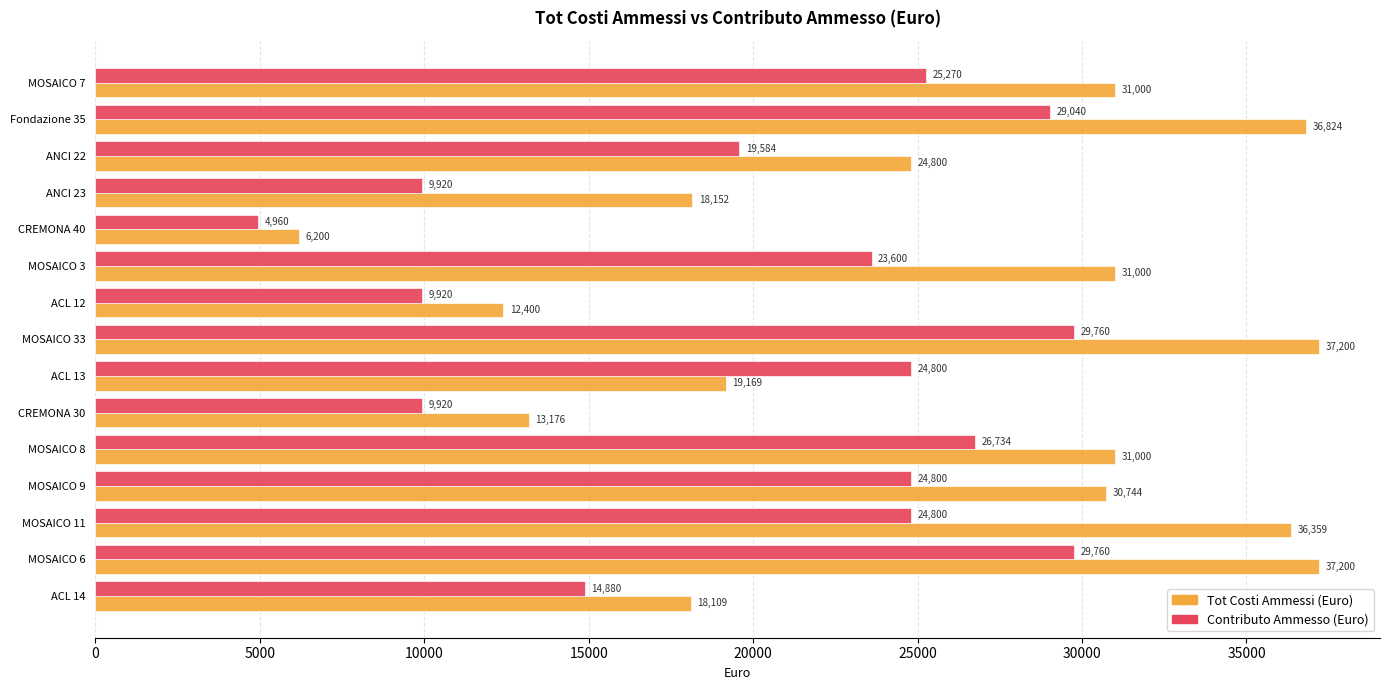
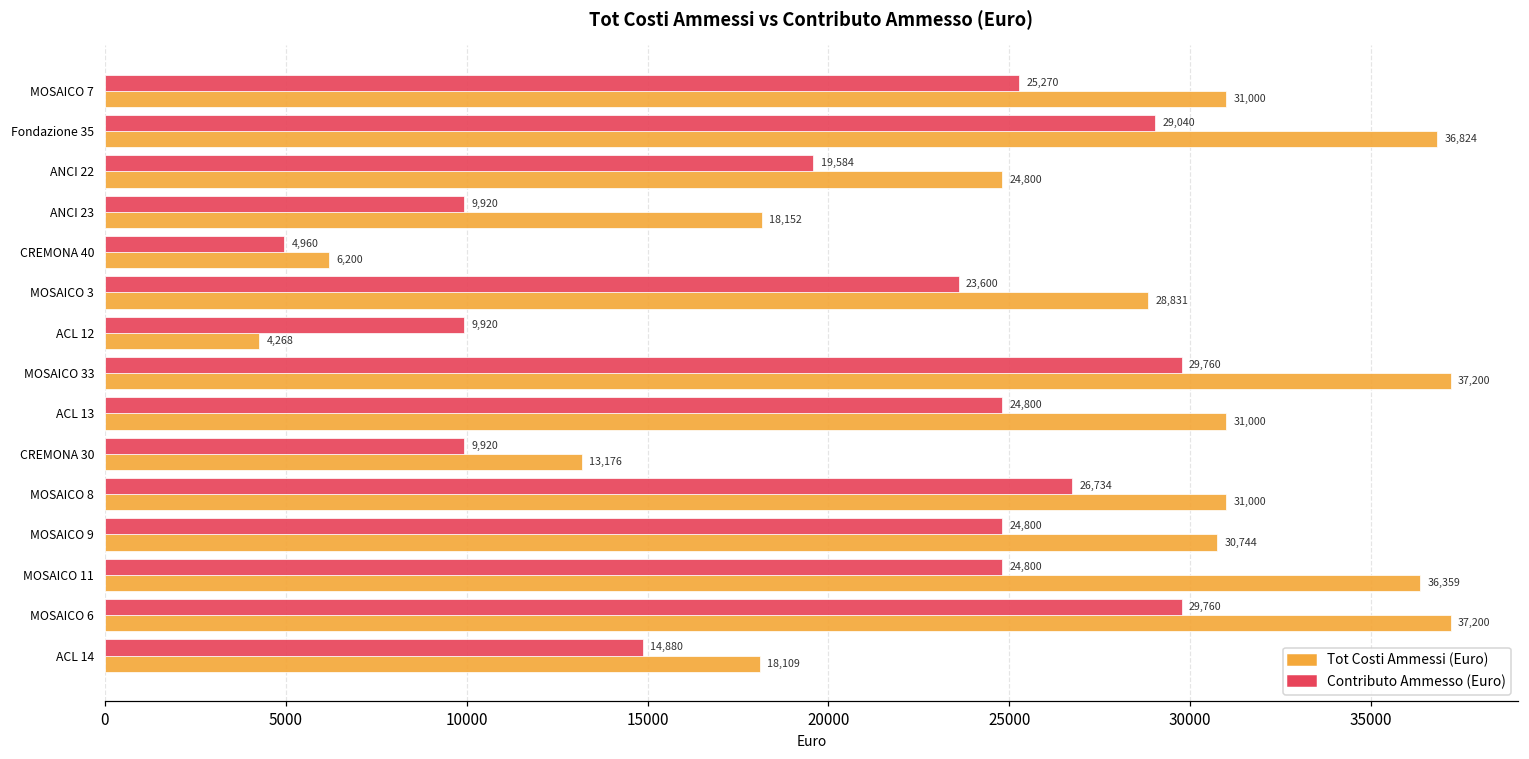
  {
    "Tot Costi Ammessi (Euro)": {
      "MOSAICO 7": "31,000",
      "Fondazione 35": "36,824",
      "ANCI 22": "24,800",
      "ANCI 23": "18,152",
      "CREMONA 40": "6,200",
-     "MOSAICO 3": "31,000",
-     "ACL 12": "12,400",
+     "MOSAICO 3": "28,831",
+     "ACL 12": "4,268",
      "MOSAICO 33": "37,200",
-     "ACL 13": "19,169",
+     "ACL 13": "31,000",
      "CREMONA 30": "13,176",
      "MOSAICO 8": "31,000",
      "MOSAICO 9": "30,744",
      "MOSAICO 11": "36,359",
      "MOSAICO 6": "37,200",
      "ACL 14": "18,109"
    },
    "Contributo Ammesso (Euro)": {
      "MOSAICO 7": "25,270",
      "Fondazione 35": "29,040",
      "ANCI 22": "19,584",
      "ANCI 23": "9,920",
      "CREMONA 40": "4,960",
      "MOSAICO 3": "23,600",
      "ACL 12": "9,920",
      "MOSAICO 33": "29,760",
      "ACL 13": "24,800",
      "CREMONA 30": "9,920",
      "MOSAICO 8": "26,734",
      "MOSAICO 9": "24,800",
      "MOSAICO 11": "24,800",
      "MOSAICO 6": "29,760",
      "ACL 14": "14,880"
    }
  }
